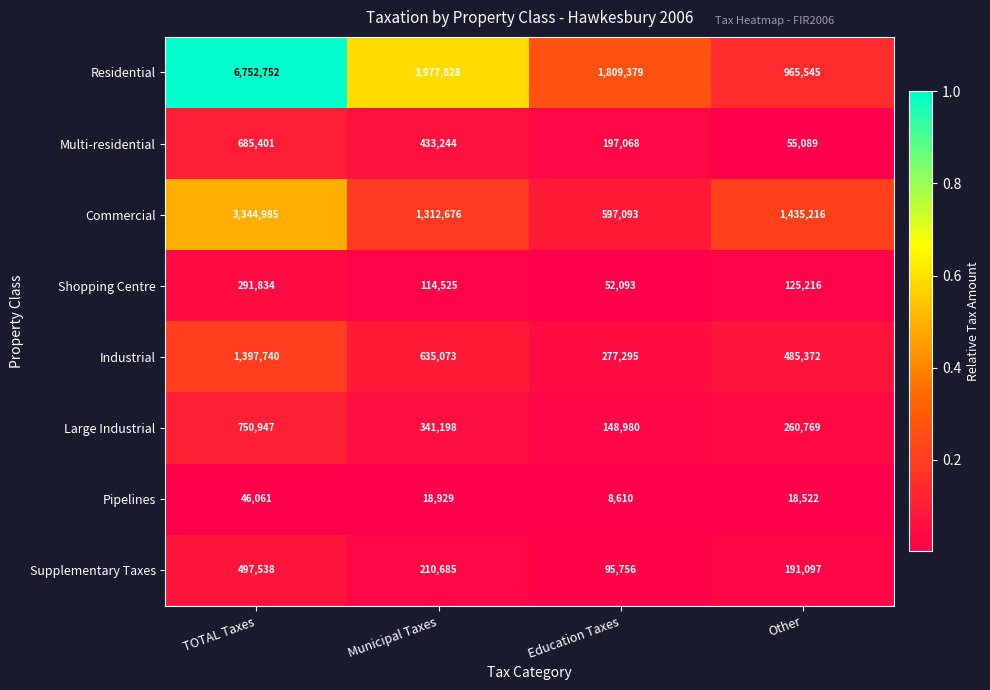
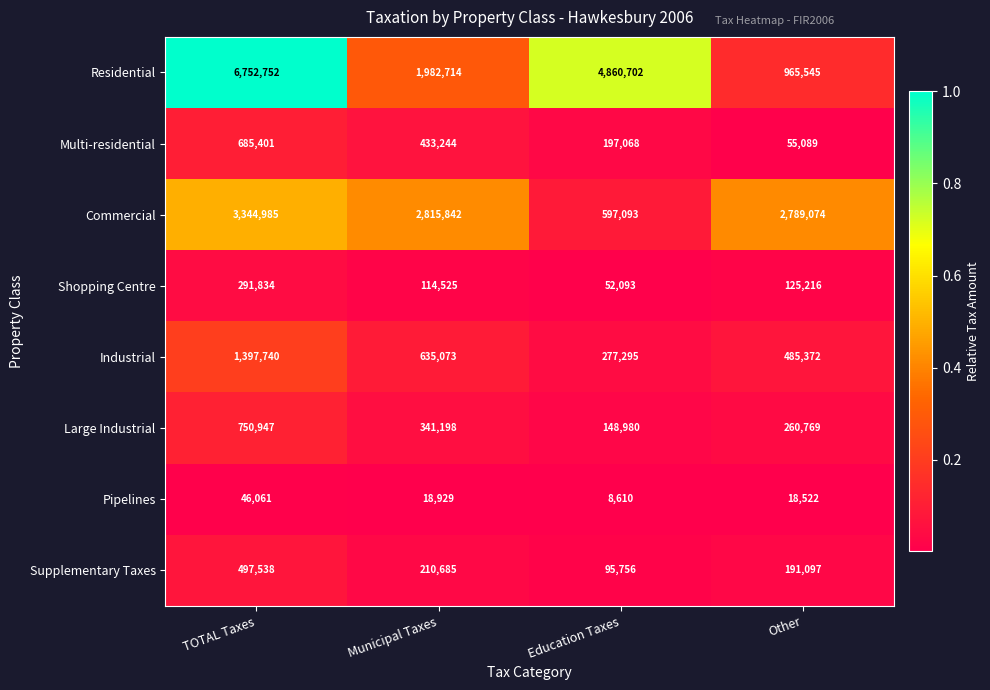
  {
    "Residential": {
      "TOTAL Taxes": "6,752,752",
-     "Municipal Taxes": "3,977,828",
-     "Education Taxes": "1,809,379",
+     "Municipal Taxes": "1,982,714",
+     "Education Taxes": "4,860,702",
      "Other": "965,545"
    },
    "Multi-residential": {
      "TOTAL Taxes": "685,401",
      "Municipal Taxes": "433,244",
      "Education Taxes": "197,068",
      "Other": "55,089"
    },
    "Commercial": {
      "TOTAL Taxes": "3,344,985",
-     "Municipal Taxes": "1,312,676",
+     "Municipal Taxes": "2,815,842",
      "Education Taxes": "597,093",
-     "Other": "1,435,216"
+     "Other": "2,789,074"
    },
    "Shopping Centre": {
      "TOTAL Taxes": "291,834",
      "Municipal Taxes": "114,525",
      "Education Taxes": "52,093",
      "Other": "125,216"
    },
    "Industrial": {
      "TOTAL Taxes": "1,397,740",
      "Municipal Taxes": "635,073",
      "Education Taxes": "277,295",
      "Other": "485,372"
    },
    "Large Industrial": {
      "TOTAL Taxes": "750,947",
      "Municipal Taxes": "341,198",
      "Education Taxes": "148,980",
      "Other": "260,769"
    },
    "Pipelines": {
      "TOTAL Taxes": "46,061",
      "Municipal Taxes": "18,929",
      "Education Taxes": "8,610",
      "Other": "18,522"
    },
    "Supplementary Taxes": {
      "TOTAL Taxes": "497,538",
      "Municipal Taxes": "210,685",
      "Education Taxes": "95,756",
      "Other": "191,097"
    }
  }
